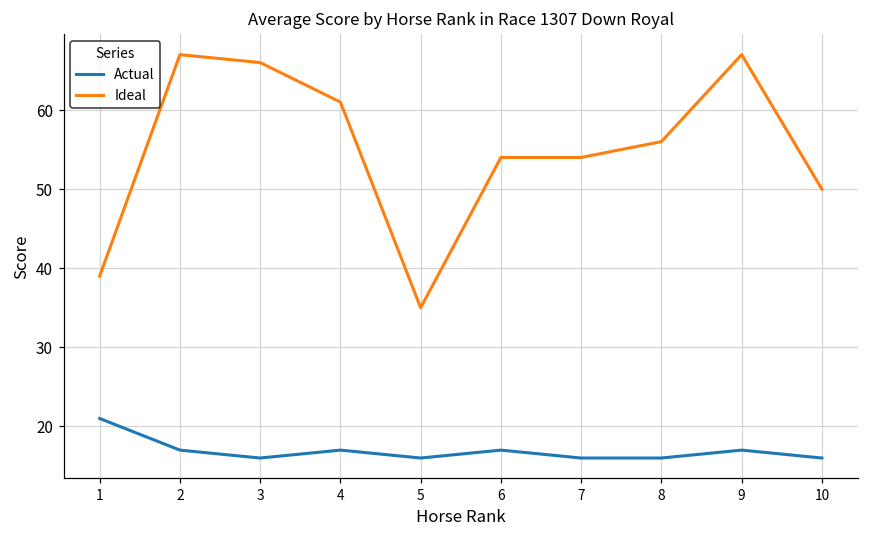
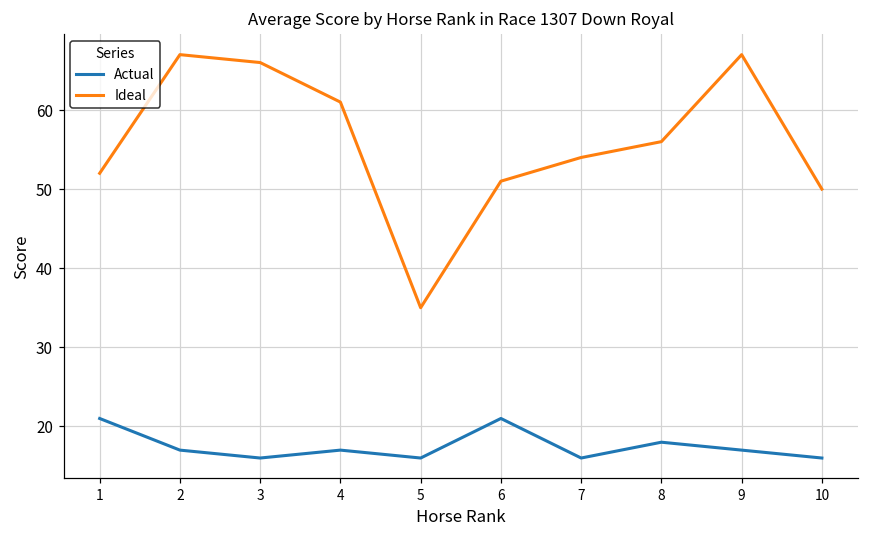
  {
    "Actual": {
      "1": 21,
      "2": 17,
      "3": 16,
      "4": 17,
      "5": 16,
-     "6": 17,
+     "6": 21,
      "7": 16,
-     "8": 16,
+     "8": 18,
      "9": 17,
      "10": 16
    },
    "Ideal": {
-     "1": 39,
+     "1": 52,
      "2": 67,
      "3": 66,
      "4": 61,
      "5": 35,
-     "6": 54,
+     "6": 51,
      "7": 54,
      "8": 56,
      "9": 67,
      "10": 50
    }
  }
